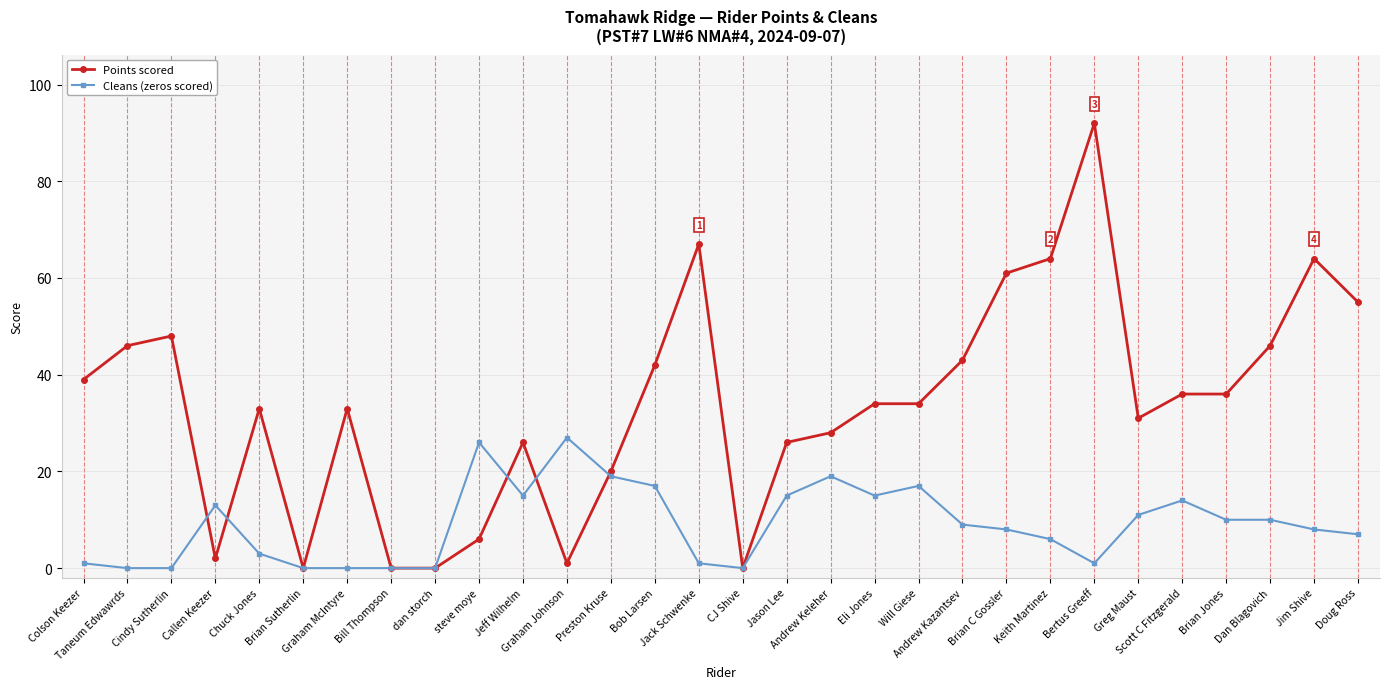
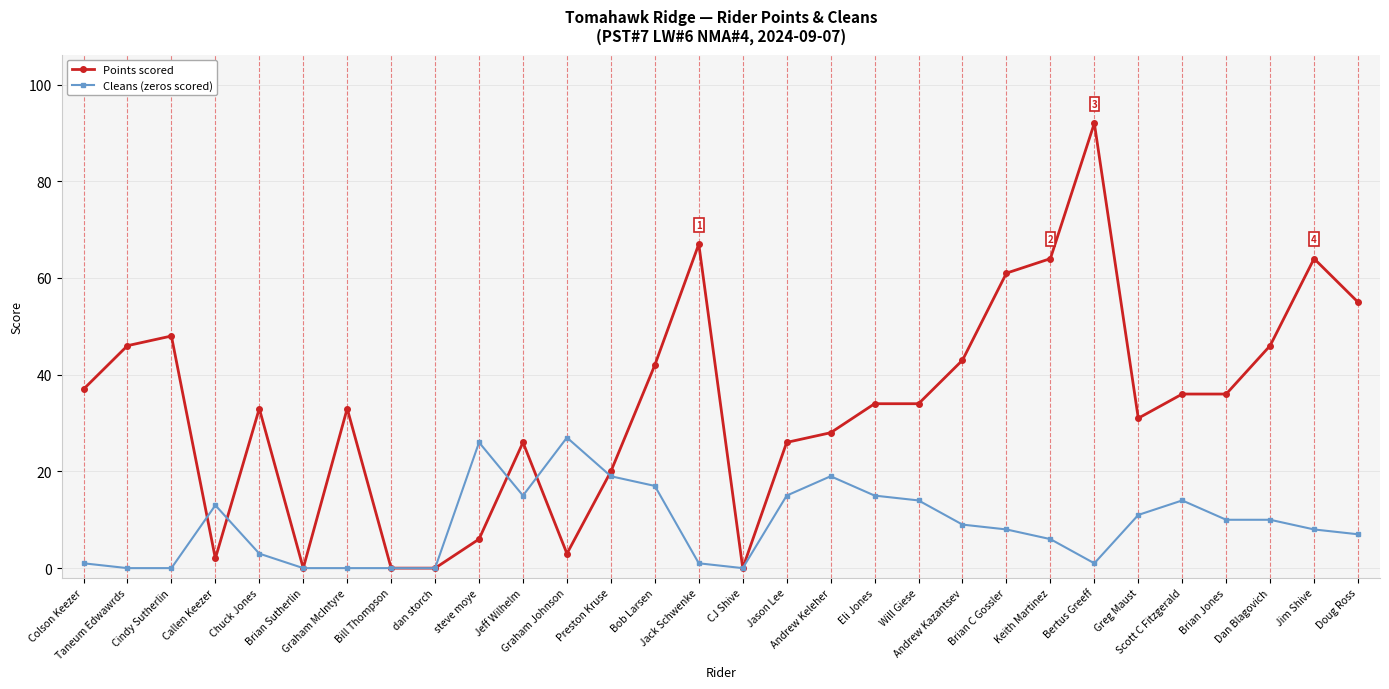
  {
    "Points scored": {
-     "Colson Keezer": 39,
+     "Colson Keezer": 37,
      "Taneum Edwawrds": 46,
      "Cindy Sutherlin": 48,
      "Callen Keezer": 2,
      "Chuck Jones": 33,
      "Graham McIntyre": 33,
      "steve moye": 6,
      "Jeff Wilhelm": 26,
-     "Graham Johnson": 1,
+     "Graham Johnson": 3,
      "Preston Kruse": 20,
      "Bob Larsen": 42,
      "Jason Lee": 26,
      "Andrew Keleher": 28,
      "Eli Jones": 34,
      "Will Giese": 34,
      "Andrew Kazantsev": 43,
      "Brian C Gossler": 61,
      "Greg Maust": 31,
      "Scott C Fitzgerald": 36,
      "Brian Jones": 36,
      "Dan Blagovich": 46,
      "Doug Ross": 55
    },
    "Cleans (zeros scored)": {
      "Colson Keezer": 1,
      "Taneum Edwawrds": 0,
      "Cindy Sutherlin": 0,
      "Callen Keezer": 13,
      "Chuck Jones": 3,
      "Graham McIntyre": 0,
      "steve moye": 26,
      "Jeff Wilhelm": 15,
      "Graham Johnson": 27,
      "Preston Kruse": 19,
      "Bob Larsen": 17,
      "Jack Schwenke": 1,
      "Jason Lee": 15,
      "Andrew Keleher": 19,
      "Eli Jones": 15,
-     "Will Giese": 17,
+     "Will Giese": 14,
      "Andrew Kazantsev": 9,
      "Brian C Gossler": 8,
      "Keith Martinez": 6,
      "Bertus Greeff": 1,
      "Greg Maust": 11,
      "Scott C Fitzgerald": 14,
      "Brian Jones": 10,
      "Dan Blagovich": 10,
      "Jim Shive": 8,
      "Doug Ross": 7
    }
  }
